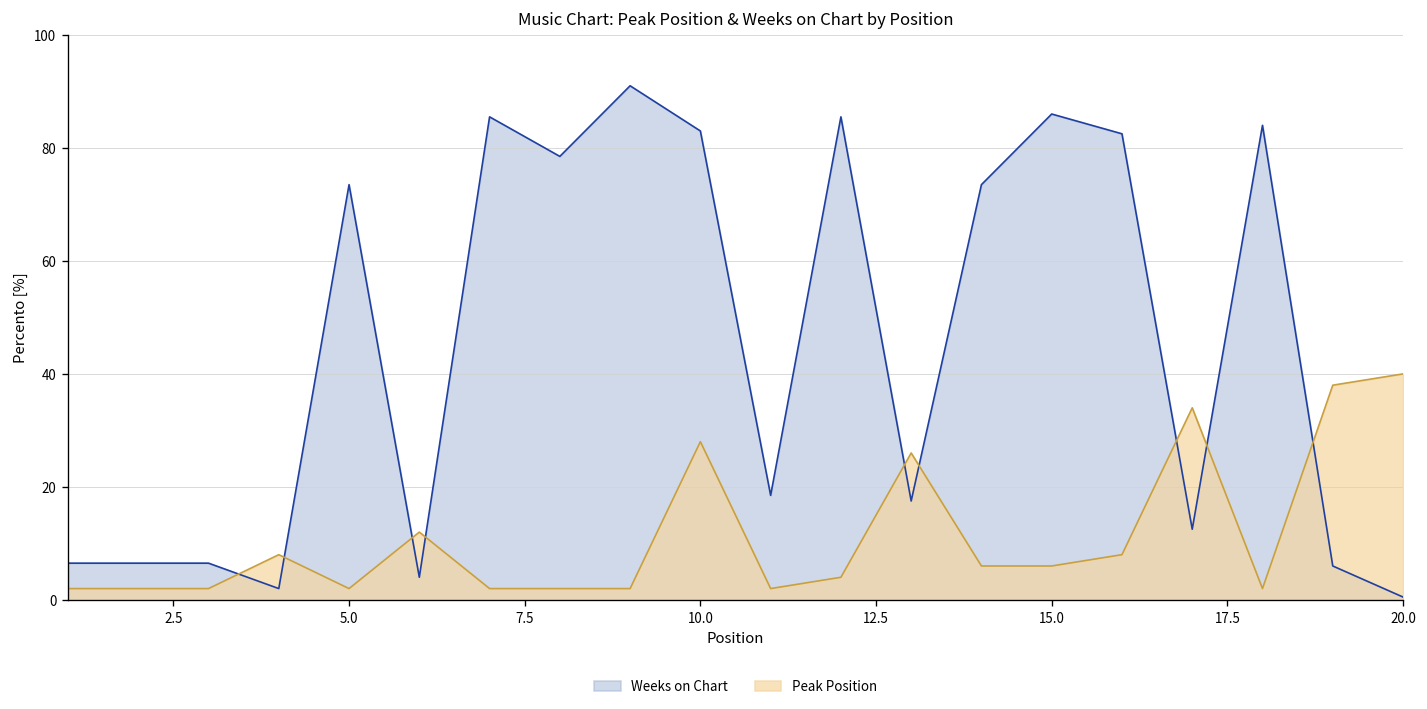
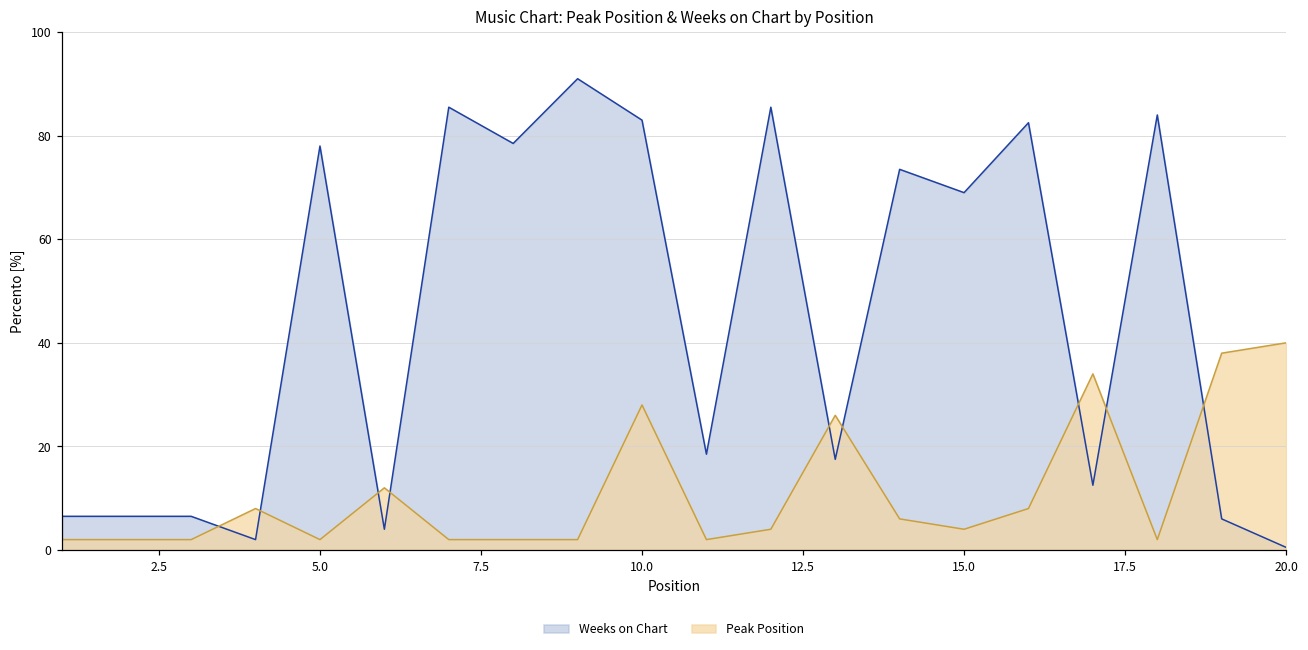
  {
    "Weeks on Chart": {
-     "5.0": 74,
+     "5.0": 78,
      "10.0": 83,
-     "15.0": 86,
+     "15.0": 69,
      "20.0": 1
    },
    "Peak Position": {
      "5.0": 2,
      "10.0": 28,
-     "15.0": 6,
+     "15.0": 4,
      "20.0": 40
    }
  }
